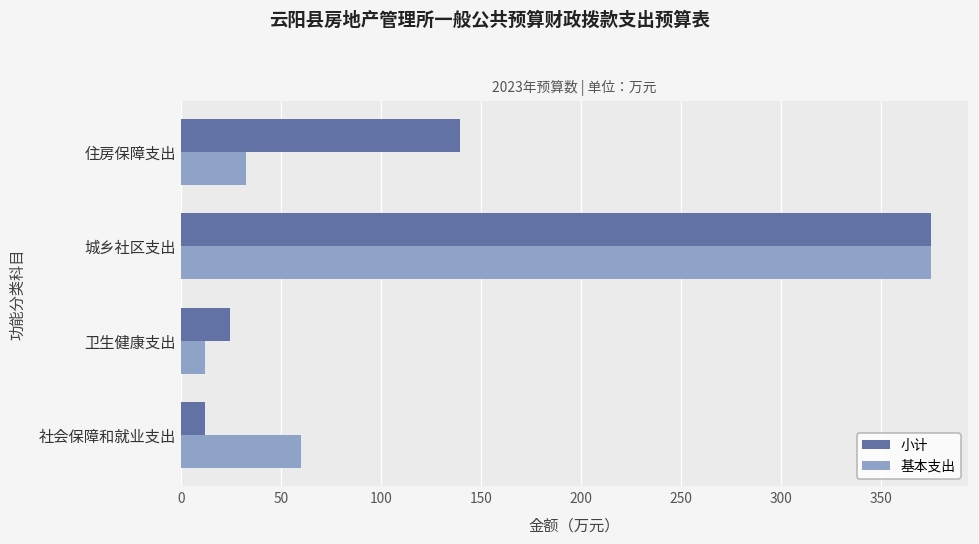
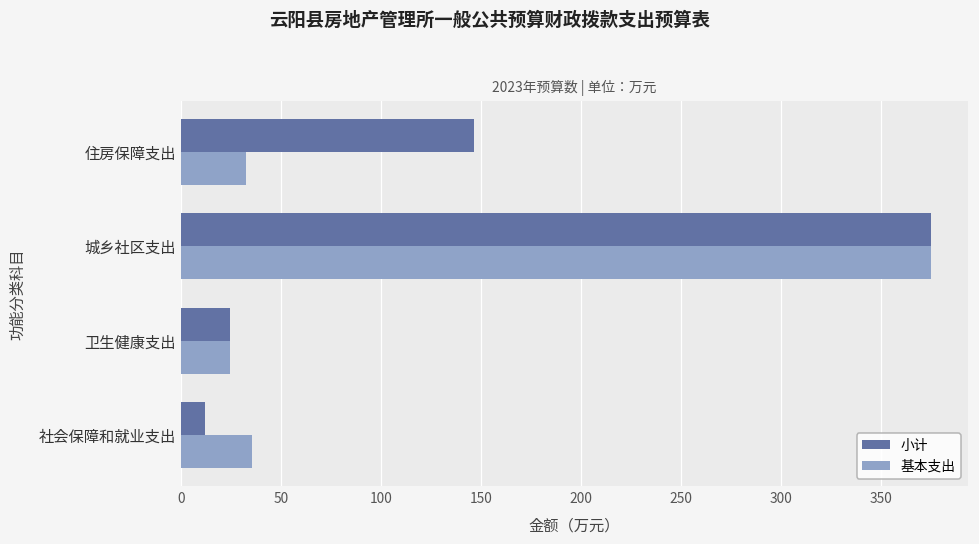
  {
    "小计": {
-     "住房保障支出": 140,
+     "住房保障支出": 146,
      "城乡社区支出": 375,
      "卫生健康支出": 24,
      "社会保障和就业支出": 12
    },
    "基本支出": {
      "住房保障支出": 33,
      "城乡社区支出": 375,
-     "卫生健康支出": 12,
-     "社会保障和就业支出": 60
+     "卫生健康支出": 24,
+     "社会保障和就业支出": 35
    }
  }
